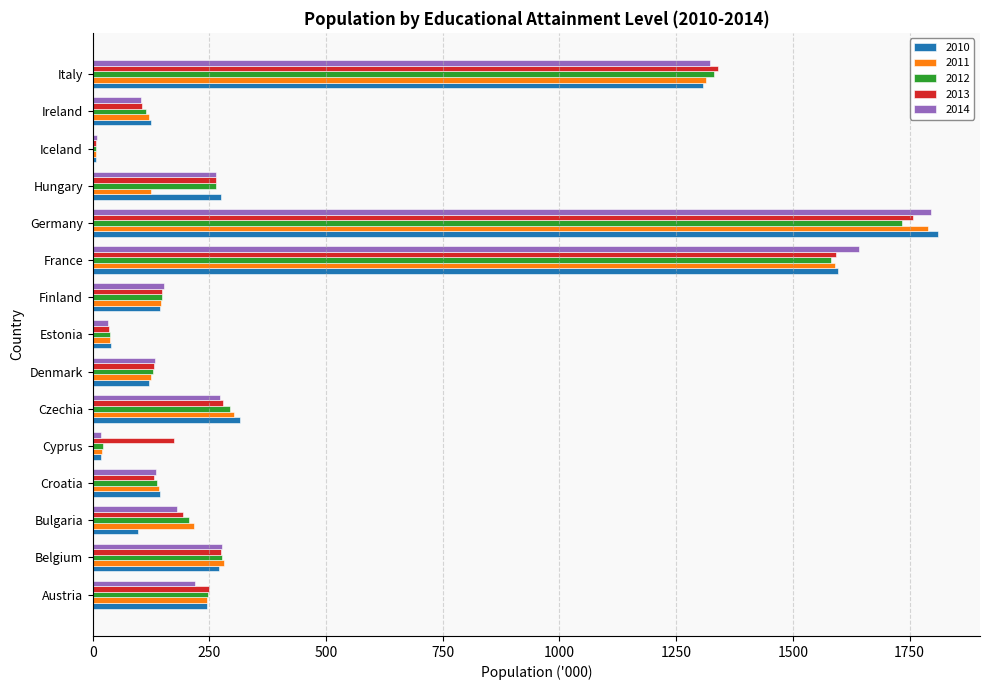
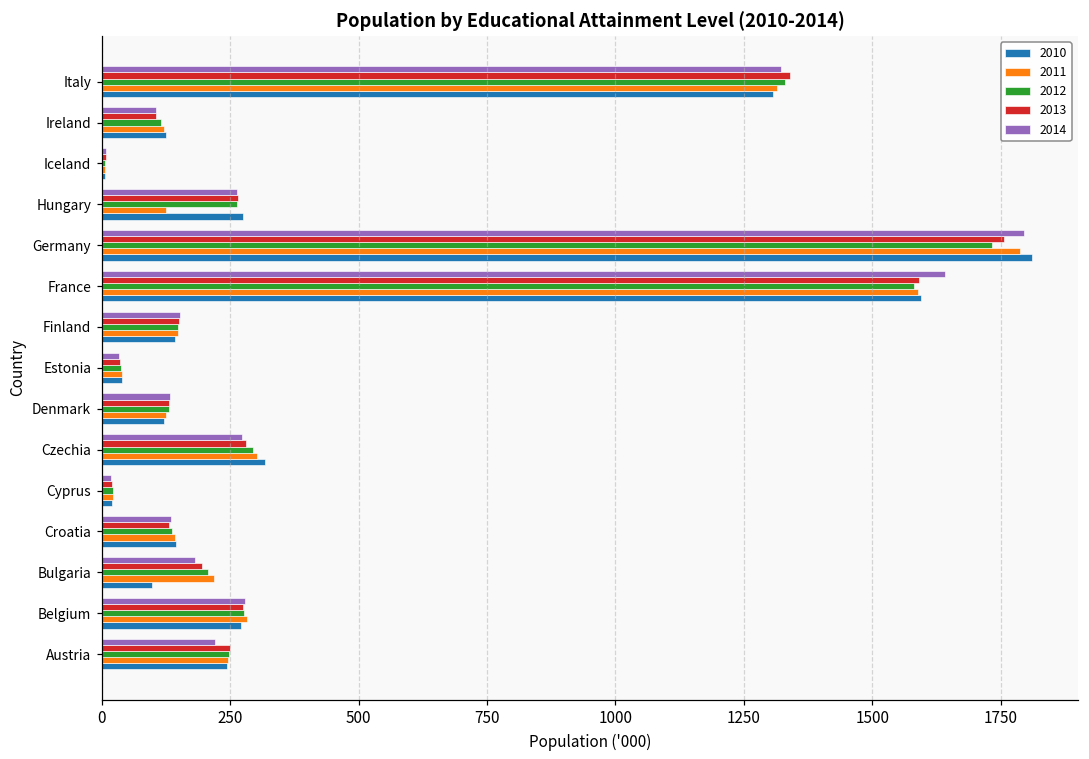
  {
    "2010": {
      "Italy": 1310,
      "Ireland": 130,
      "Iceland": 10,
      "Hungary": 270,
      "Germany": 1810,
      "France": 1600,
      "Finland": 140,
      "Estonia": 40,
      "Denmark": 120,
      "Czechia": 320,
      "Cyprus": 20,
      "Croatia": 140,
      "Bulgaria": 100,
      "Belgium": 270,
      "Austria": 240
    },
    "2011": {
      "Italy": 1310,
      "Ireland": 120,
      "Iceland": 10,
      "Hungary": 130,
      "Germany": 1790,
      "France": 1590,
      "Finland": 150,
      "Estonia": 40,
      "Denmark": 120,
      "Czechia": 300,
      "Cyprus": 20,
      "Croatia": 140,
      "Bulgaria": 220,
      "Belgium": 280,
      "Austria": 250
    },
    "2012": {
      "Italy": 1330,
      "Ireland": 120,
      "Iceland": 10,
      "Hungary": 260,
      "Germany": 1730,
      "France": 1580,
      "Finland": 150,
      "Estonia": 40,
      "Denmark": 130,
      "Czechia": 290,
      "Cyprus": 20,
      "Croatia": 140,
      "Bulgaria": 210,
      "Belgium": 280,
      "Austria": 250
    },
    "2013": {
      "Italy": 1340,
      "Ireland": 100,
      "Iceland": 10,
      "Hungary": 260,
      "Germany": 1760,
      "France": 1590,
      "Finland": 150,
      "Estonia": 40,
      "Denmark": 130,
      "Czechia": 280,
-     "Cyprus": 180,
+     "Cyprus": 20,
      "Croatia": 130,
      "Bulgaria": 190,
      "Belgium": 270,
      "Austria": 250
    },
    "2014": {
      "Italy": 1320,
      "Ireland": 100,
      "Iceland": 10,
      "Hungary": 260,
      "Germany": 1800,
      "France": 1640,
      "Finland": 150,
      "Estonia": 30,
      "Denmark": 130,
      "Czechia": 270,
      "Cyprus": 20,
      "Croatia": 140,
      "Bulgaria": 180,
      "Belgium": 280,
      "Austria": 220
    }
  }
